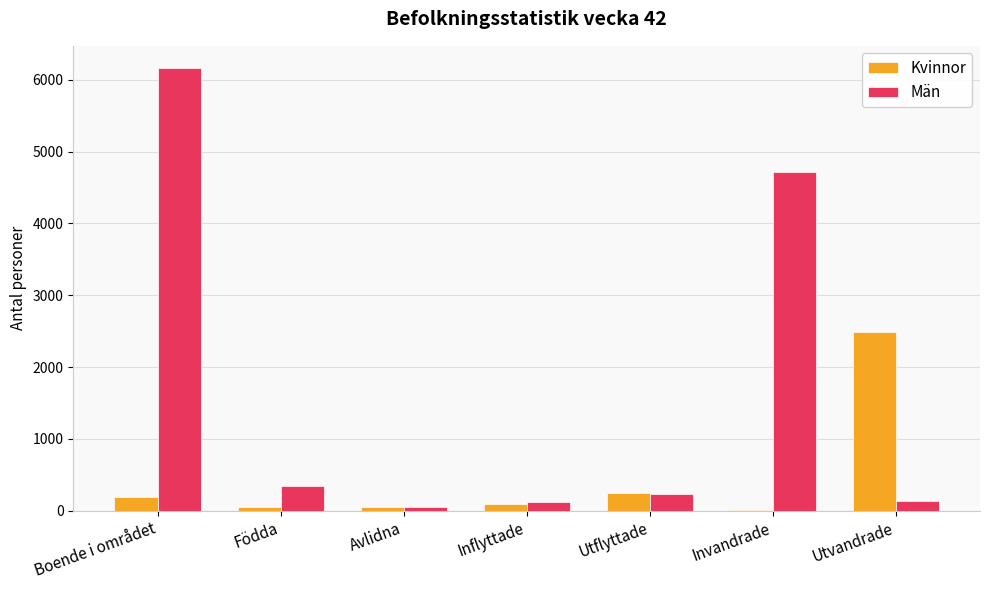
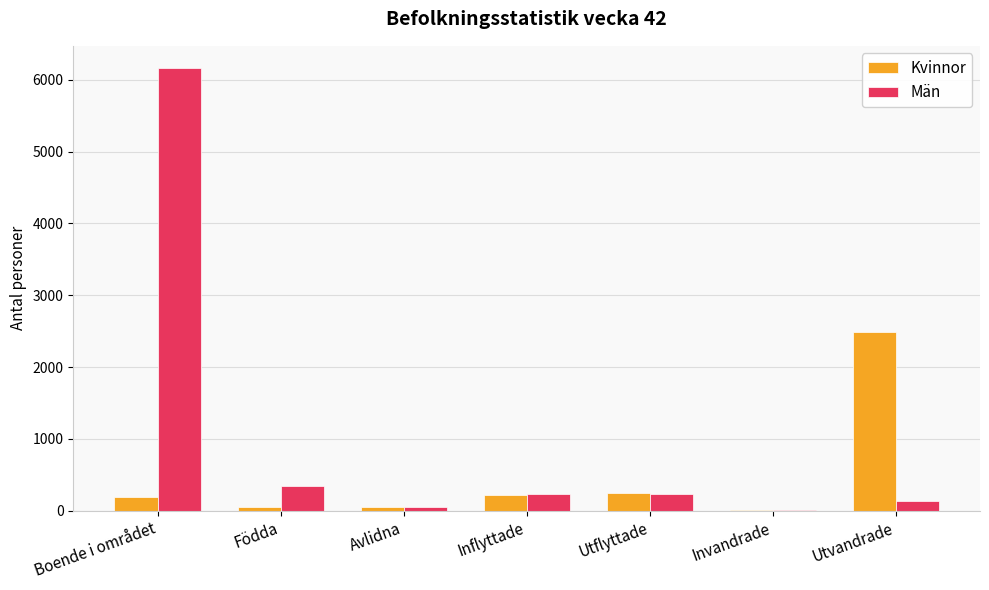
  {
    "Kvinnor": {
      "Boende i området": 200,
      "Födda": 100,
      "Avlidna": 100,
-     "Inflyttade": 100,
+     "Inflyttade": 200,
      "Utflyttade": 200,
      "Utvandrade": 2500
    },
    "Män": {
      "Boende i området": 6200,
      "Födda": 300,
      "Avlidna": 0,
-     "Inflyttade": 100,
+     "Inflyttade": 200,
      "Utflyttade": 200,
-     "Invandrade": 4700,
+     "Invandrade": 0,
      "Utvandrade": 100
    }
  }
